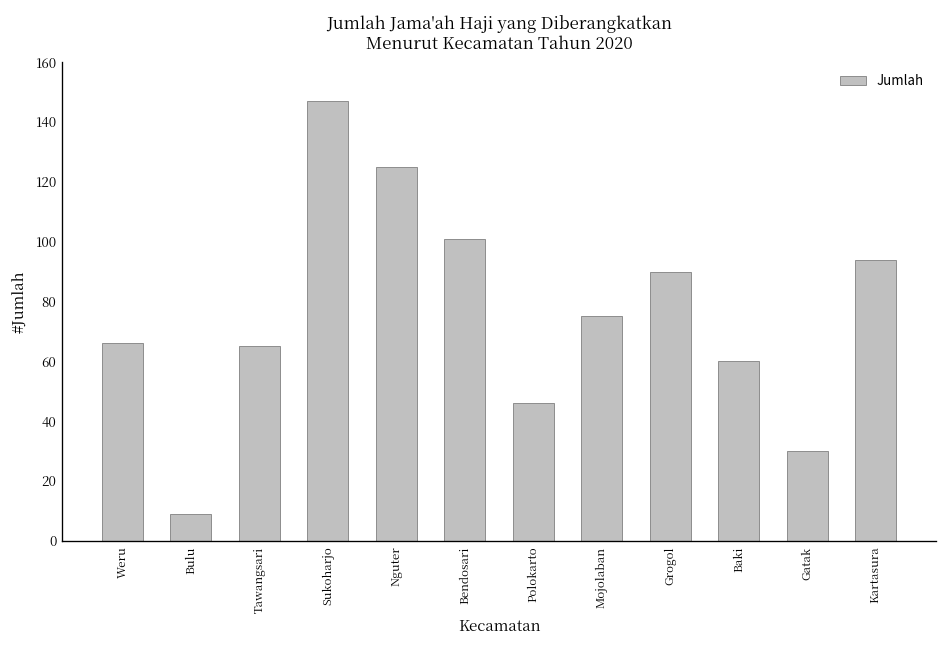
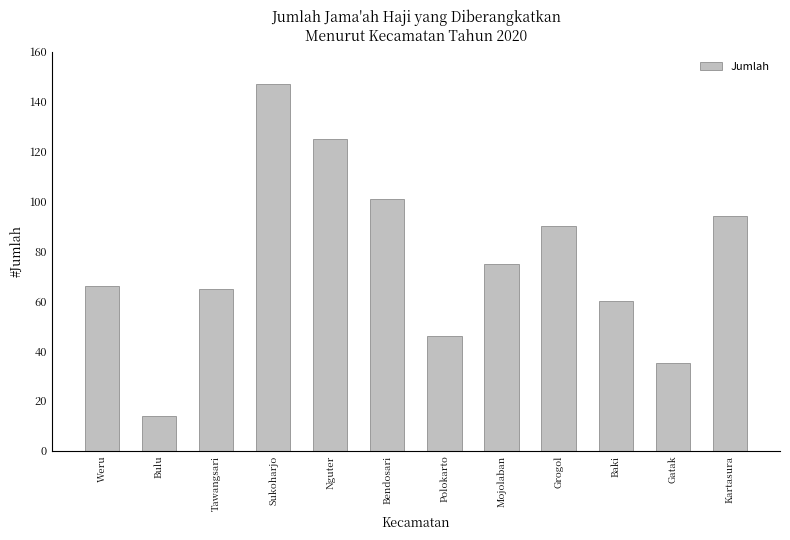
  {
    "Weru": 66,
-   "Bulu": 9,
+   "Bulu": 14,
    "Tawangsari": 65,
    "Sukoharjo": 147,
    "Nguter": 125,
    "Bendosari": 101,
    "Polokarto": 46,
    "Mojolaban": 75,
    "Grogol": 90,
    "Baki": 60,
-   "Gatak": 30,
+   "Gatak": 35,
    "Kartasura": 94
  }
